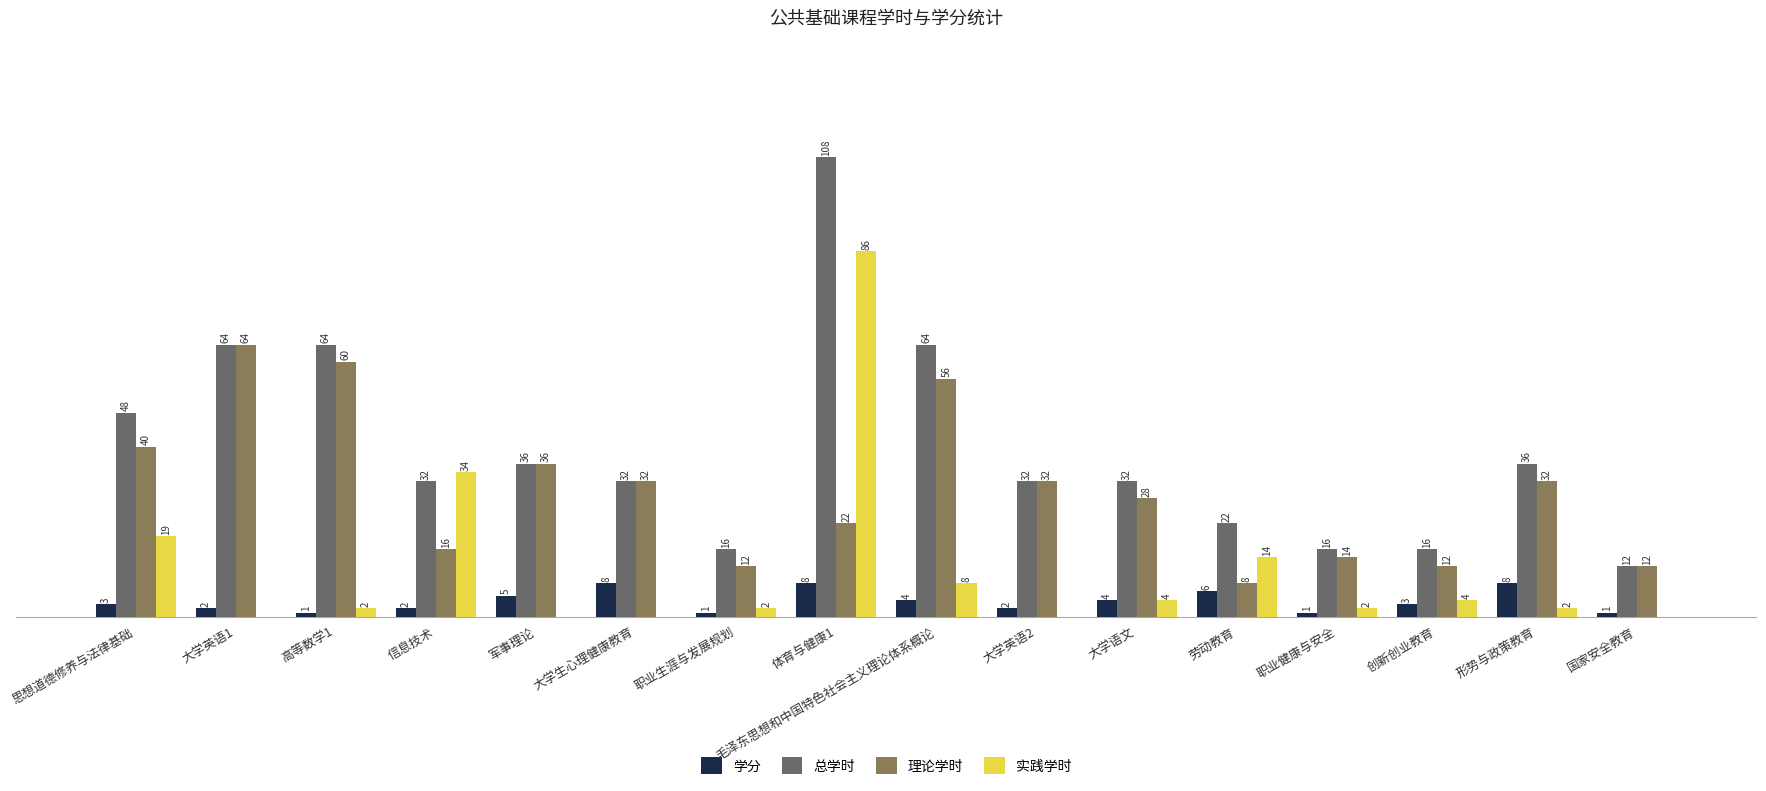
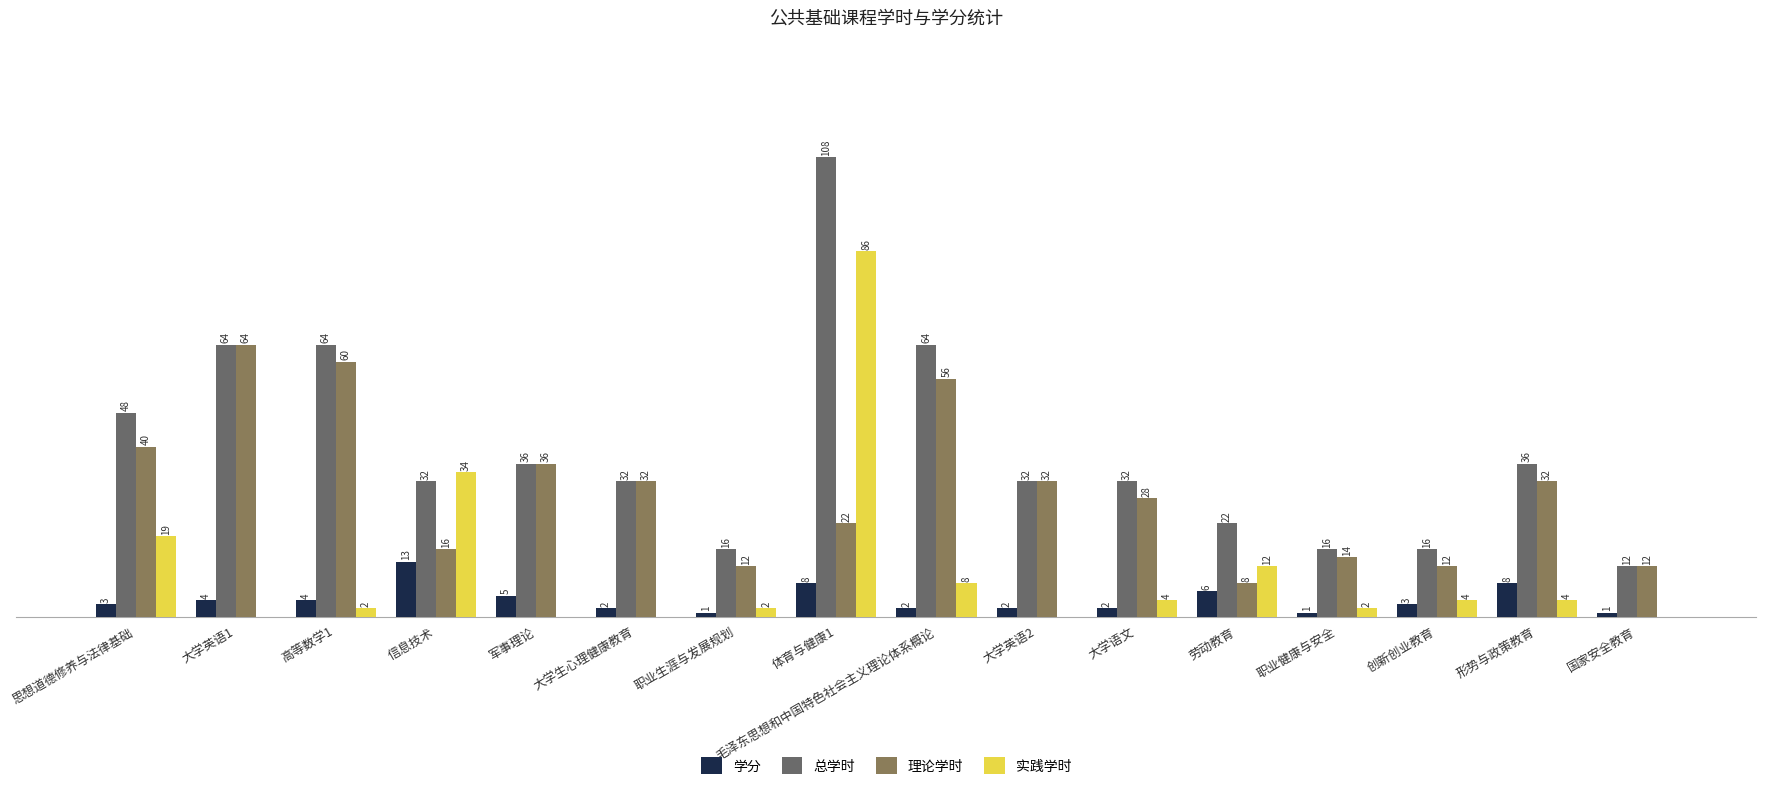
  {
    "学分": {
      "思想道德修养与法律基础": 3,
-     "大学英语1": 2,
-     "高等数学1": 1,
-     "信息技术": 2,
+     "大学英语1": 4,
+     "高等数学1": 4,
+     "信息技术": 13,
      "军事理论": 5,
-     "大学生心理健康教育": 8,
+     "大学生心理健康教育": 2,
      "职业生涯与发展规划": 1,
      "体育与健康1": 8,
-     "毛泽东思想和中国特色社会主义理论体系概论": 4,
+     "毛泽东思想和中国特色社会主义理论体系概论": 2,
      "大学英语2": 2,
-     "大学语文": 4,
+     "大学语文": 2,
      "劳动教育": 6,
      "职业健康与安全": 1,
      "创新创业教育": 3,
      "形势与政策教育": 8,
      "国家安全教育": 1
    },
    "实践学时": {
      "思想道德修养与法律基础": 19,
      "高等数学1": 2,
      "信息技术": 34,
      "职业生涯与发展规划": 2,
      "体育与健康1": 86,
      "毛泽东思想和中国特色社会主义理论体系概论": 8,
      "大学语文": 4,
-     "劳动教育": 14,
+     "劳动教育": 12,
      "职业健康与安全": 2,
      "创新创业教育": 4,
-     "形势与政策教育": 2
+     "形势与政策教育": 4
    }
  }
